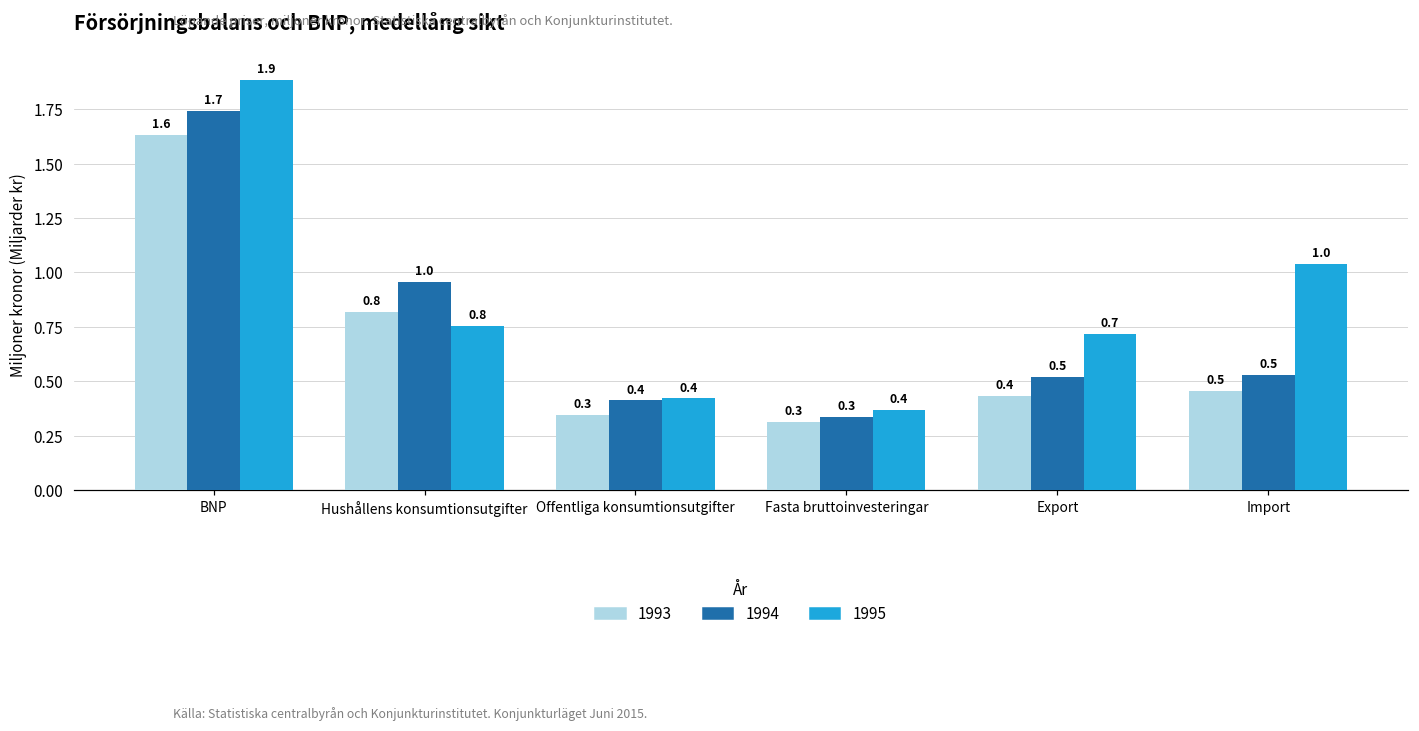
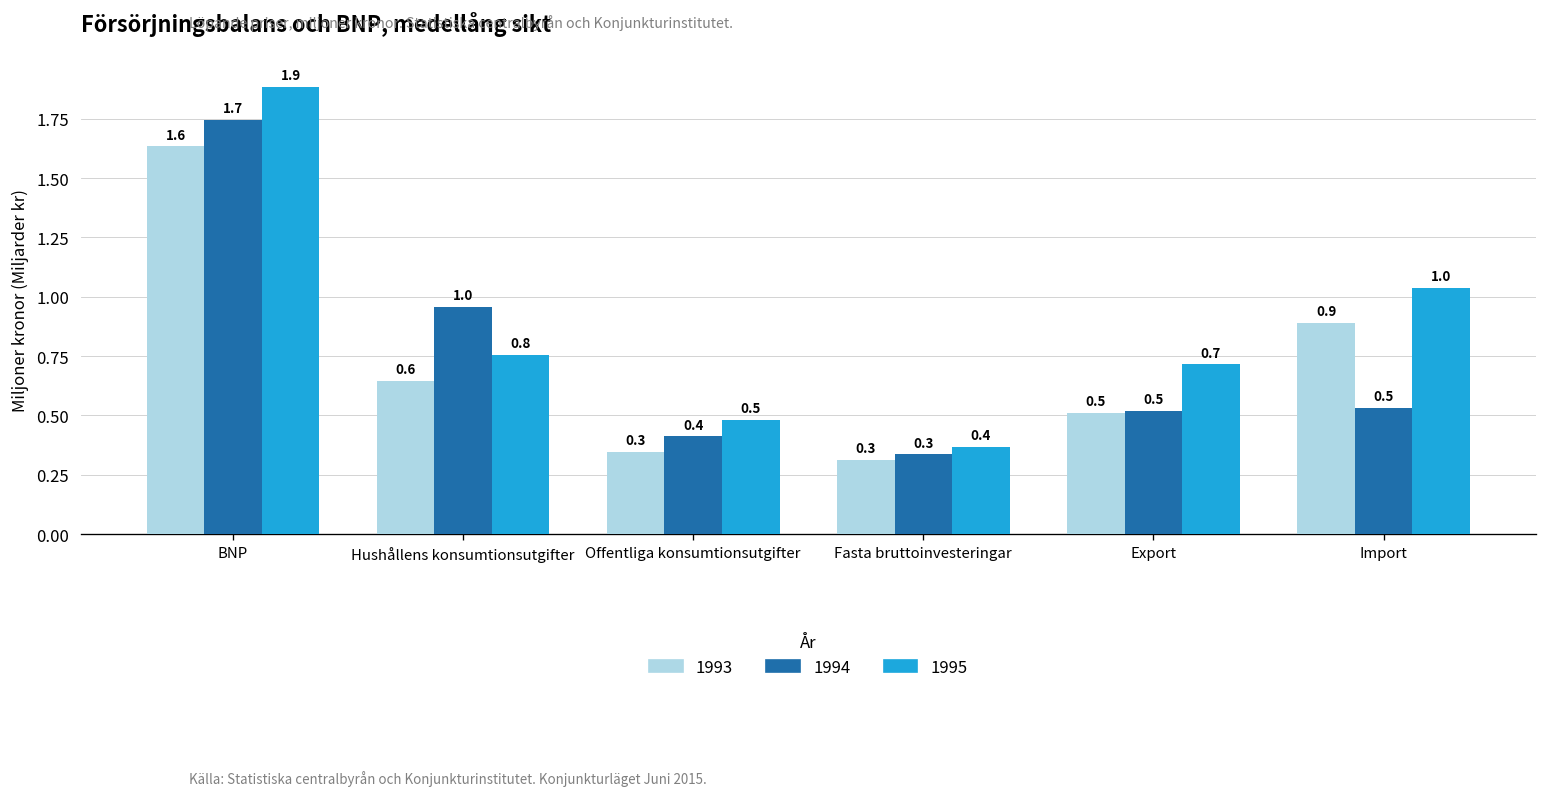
  {
    "1993": {
      "BNP": 1.6,
-     "Hushållens konsumtionsutgifter": 0.8,
+     "Hushållens konsumtionsutgifter": 0.6,
      "Offentliga konsumtionsutgifter": 0.3,
      "Fasta bruttoinvesteringar": 0.3,
-     "Export": 0.4,
-     "Import": 0.5
+     "Export": 0.5,
+     "Import": 0.9
    },
    "1994": {
      "BNP": 1.7,
      "Hushållens konsumtionsutgifter": 1.0,
      "Offentliga konsumtionsutgifter": 0.4,
      "Fasta bruttoinvesteringar": 0.3,
      "Export": 0.5,
      "Import": 0.5
    },
    "1995": {
      "BNP": 1.9,
      "Hushållens konsumtionsutgifter": 0.8,
-     "Offentliga konsumtionsutgifter": 0.4,
+     "Offentliga konsumtionsutgifter": 0.5,
      "Fasta bruttoinvesteringar": 0.4,
      "Export": 0.7,
      "Import": 1.0
    }
  }
